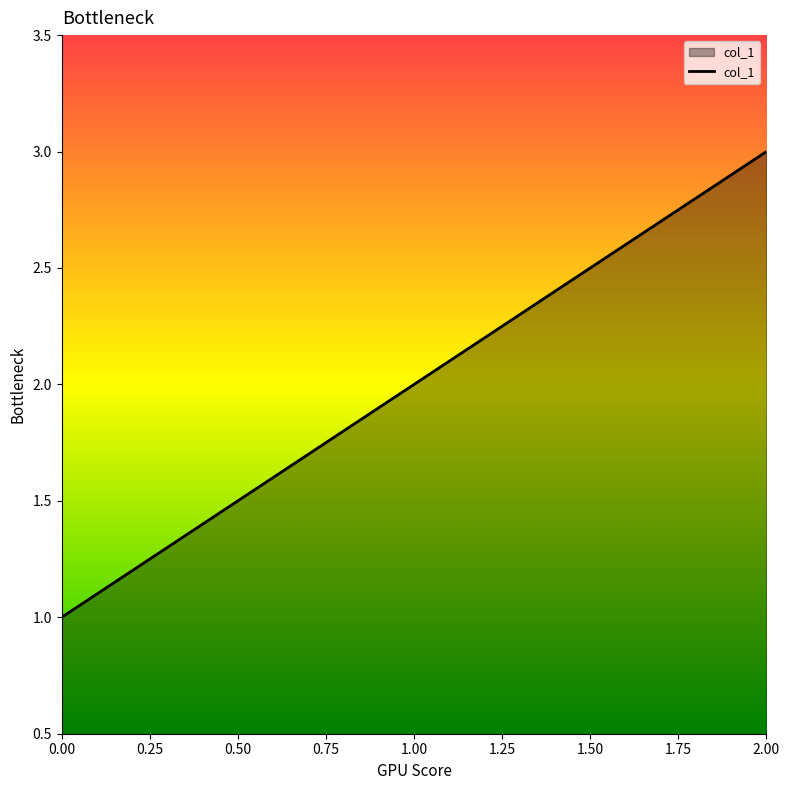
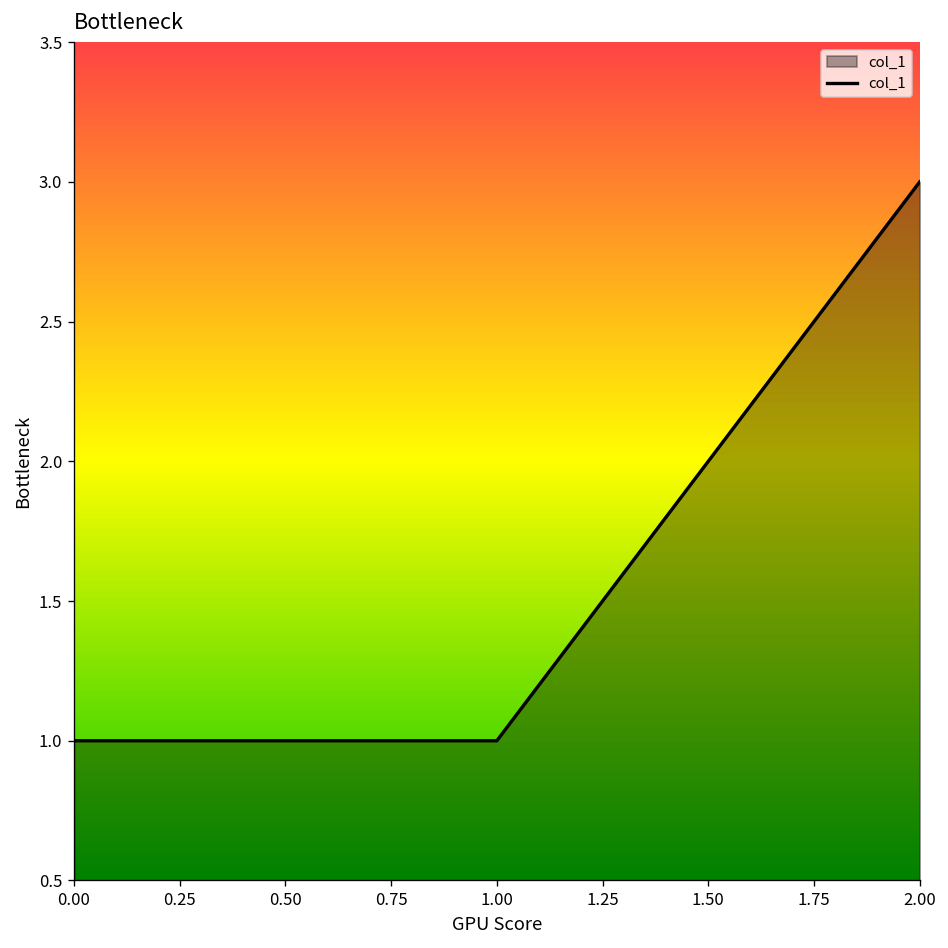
  {
    "0.00": 1,
-   "1.00": 2,
+   "1.00": 1,
    "2.00": 3
  }
